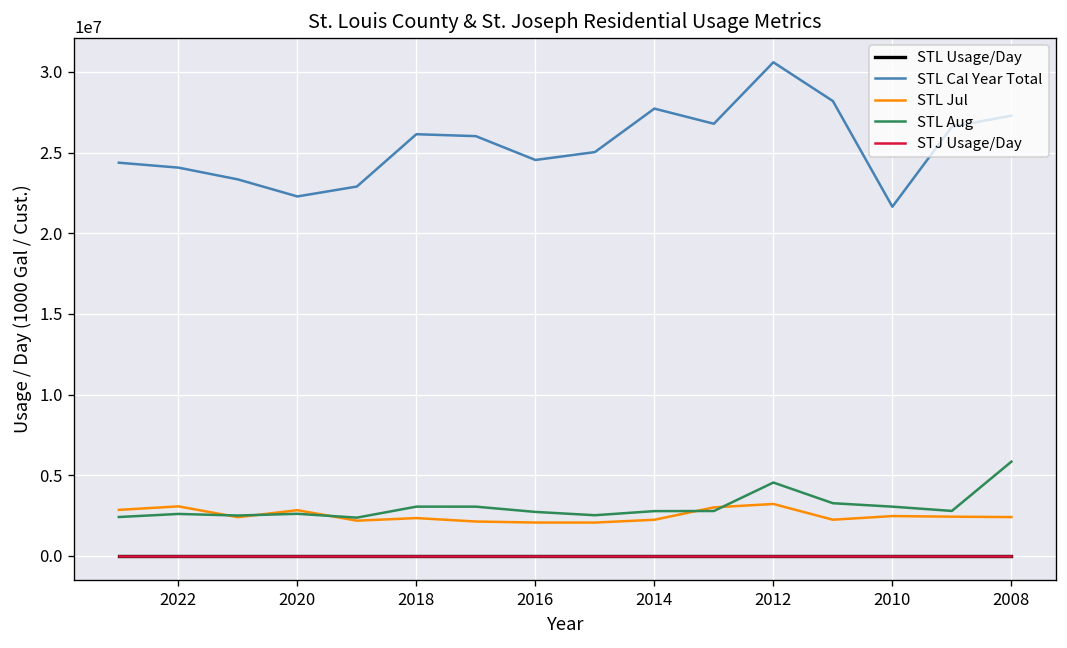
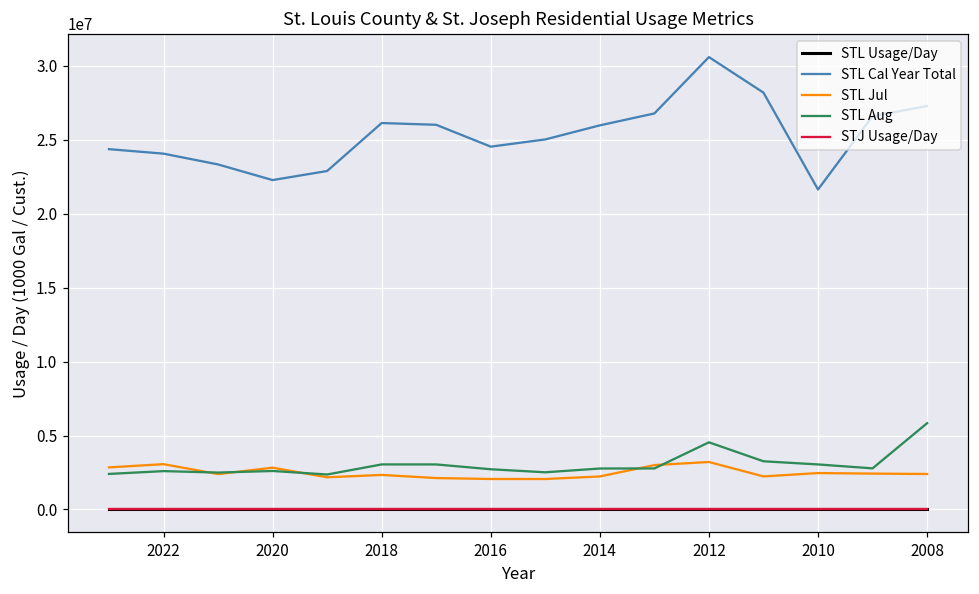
  {
    "STJ Usage/Day": {
      "2022": 0,
      "2020": 0,
      "2018": 0,
      "2016": 0,
      "2014": 0,
      "2012": 0,
      "2010": 0,
      "2008": 0
    },
    "STL Cal Year Total": {
      "2022": 24100000,
      "2020": 22300000,
      "2018": 26100000,
      "2016": 24500000,
-     "2014": 27700000,
+     "2014": 26000000,
      "2012": 30600000,
      "2010": 21600000
    },
    "STL Jul": {
      "2022": 3100000,
      "2020": 2800000,
      "2018": 2300000,
      "2016": 2100000,
      "2014": 2200000,
      "2012": 3200000,
      "2010": 2500000,
      "2008": 2400000
    },
    "STL Aug": {
      "2022": 2600000,
      "2020": 2600000,
      "2018": 3000000,
      "2016": 2700000,
      "2014": 2800000,
      "2012": 4500000,
      "2010": 3000000,
      "2008": 5800000
    }
  }
